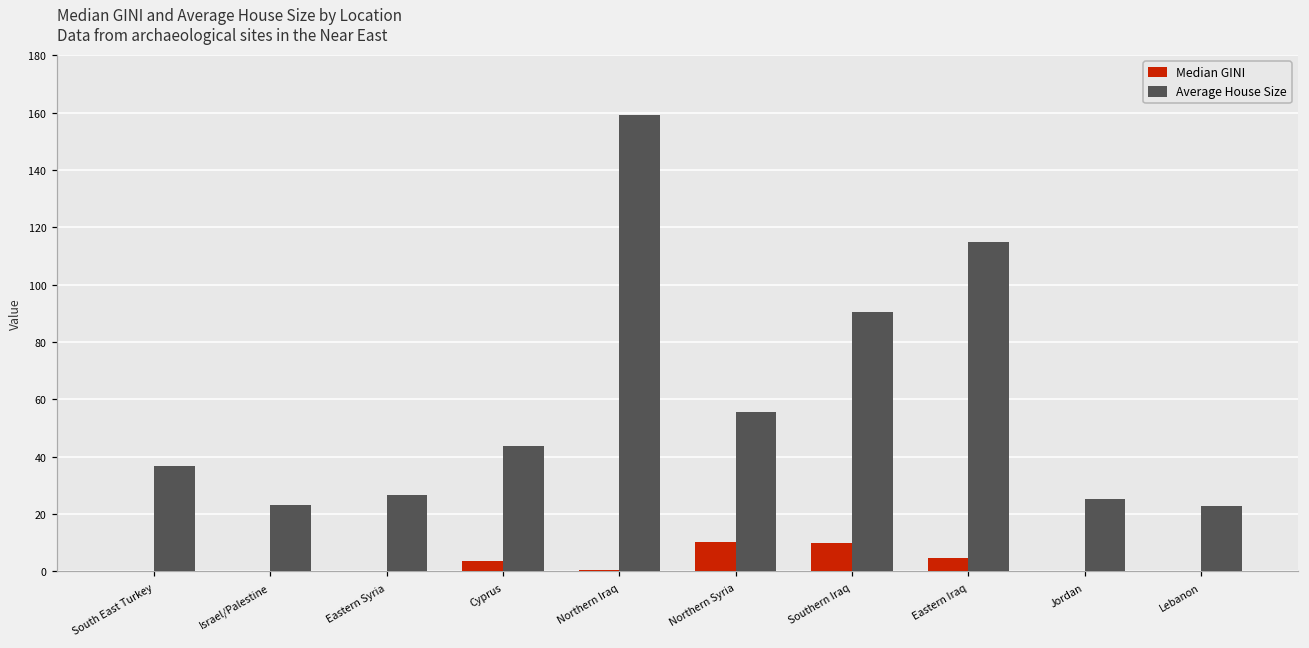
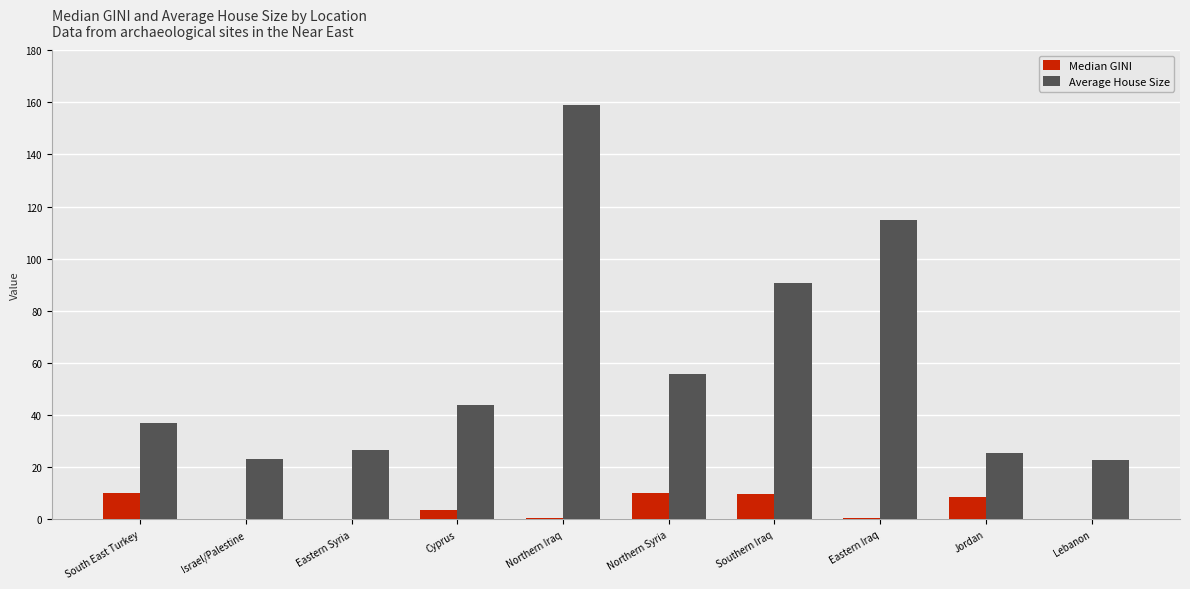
  {
    "Median GINI": {
-     "South East Turkey": 0,
+     "South East Turkey": 10,
      "Cyprus": 3,
      "Northern Syria": 10,
      "Southern Iraq": 10,
-     "Eastern Iraq": 5,
-     "Jordan": 0
+     "Eastern Iraq": 1,
+     "Jordan": 9
    },
    "Average House Size": {
      "South East Turkey": 37,
      "Israel/Palestine": 23,
      "Eastern Syria": 27,
      "Cyprus": 44,
      "Northern Iraq": 159,
      "Northern Syria": 56,
      "Southern Iraq": 91,
      "Eastern Iraq": 115,
      "Jordan": 25,
      "Lebanon": 23
    }
  }
